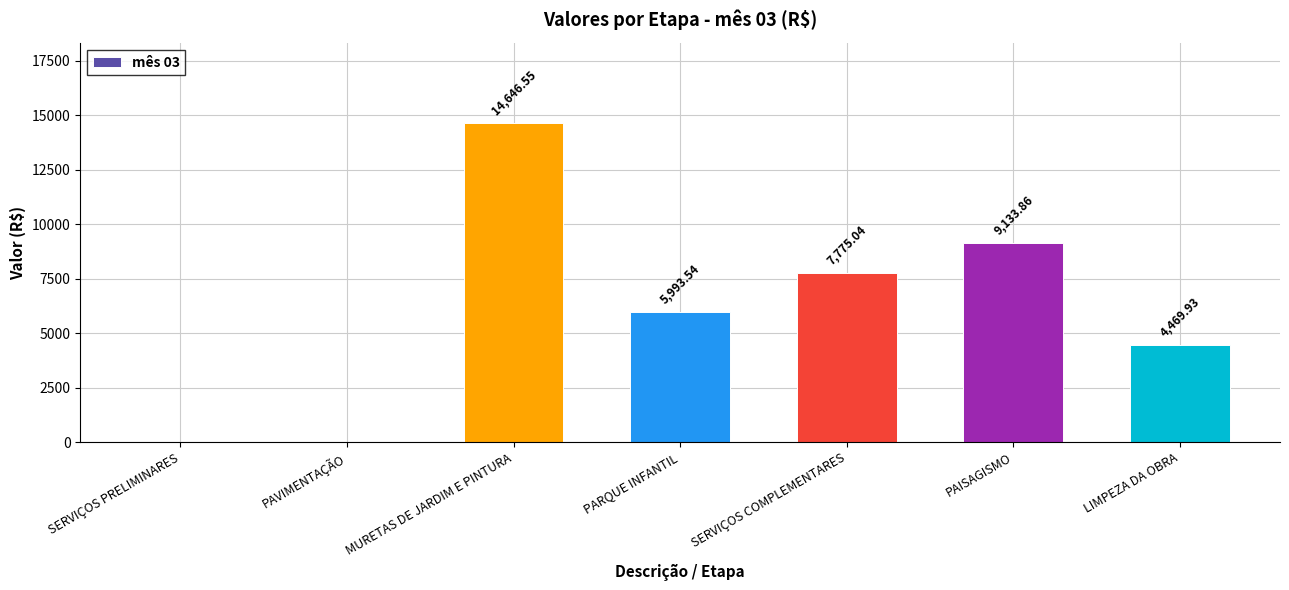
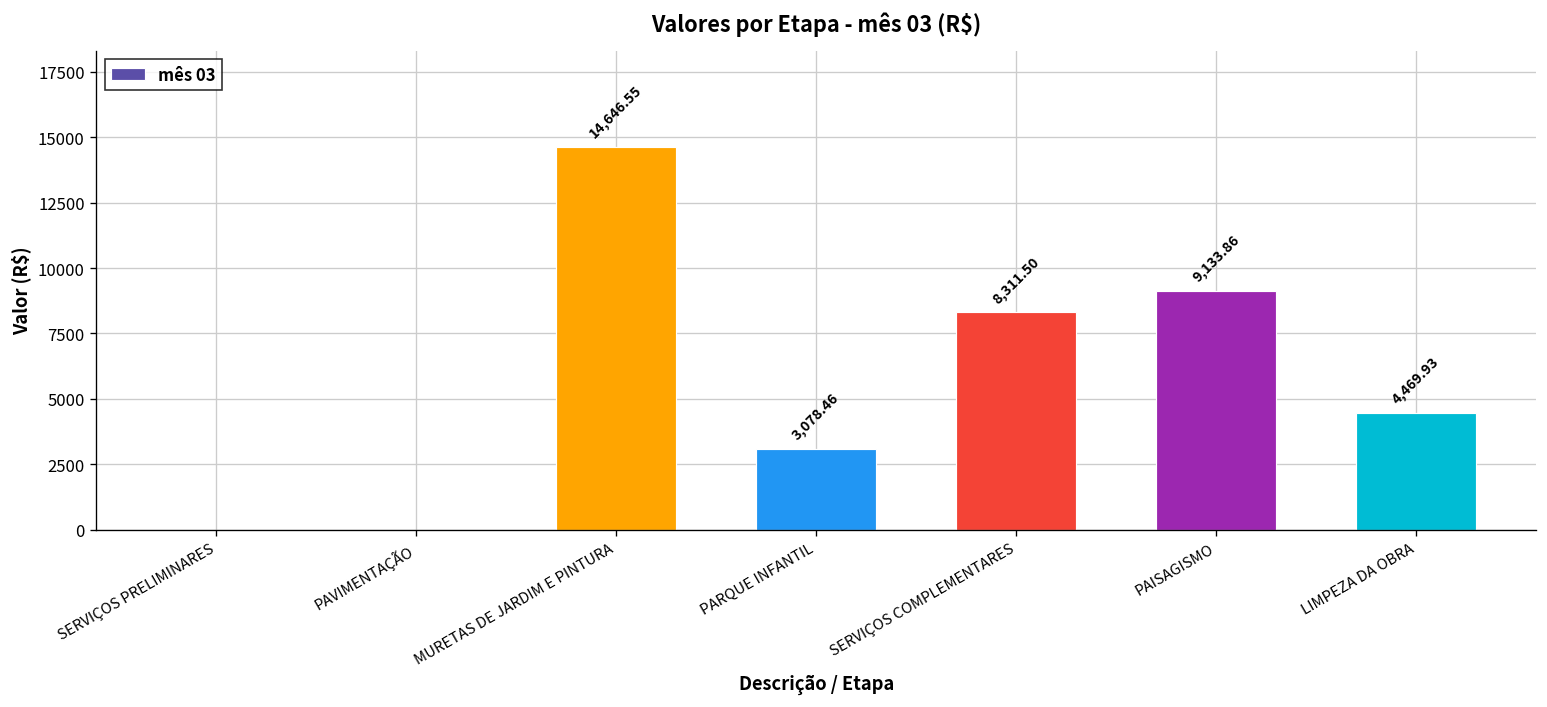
  {
    "MURETAS DE JARDIM E PINTURA": "14,646.55",
-   "PARQUE INFANTIL": "5,993.54",
-   "SERVIÇOS COMPLEMENTARES": "7,775.04",
+   "PARQUE INFANTIL": "3,078.46",
+   "SERVIÇOS COMPLEMENTARES": "8,311.50",
    "PAISAGISMO": "9,133.86",
    "LIMPEZA DA OBRA": "4,469.93"
  }
